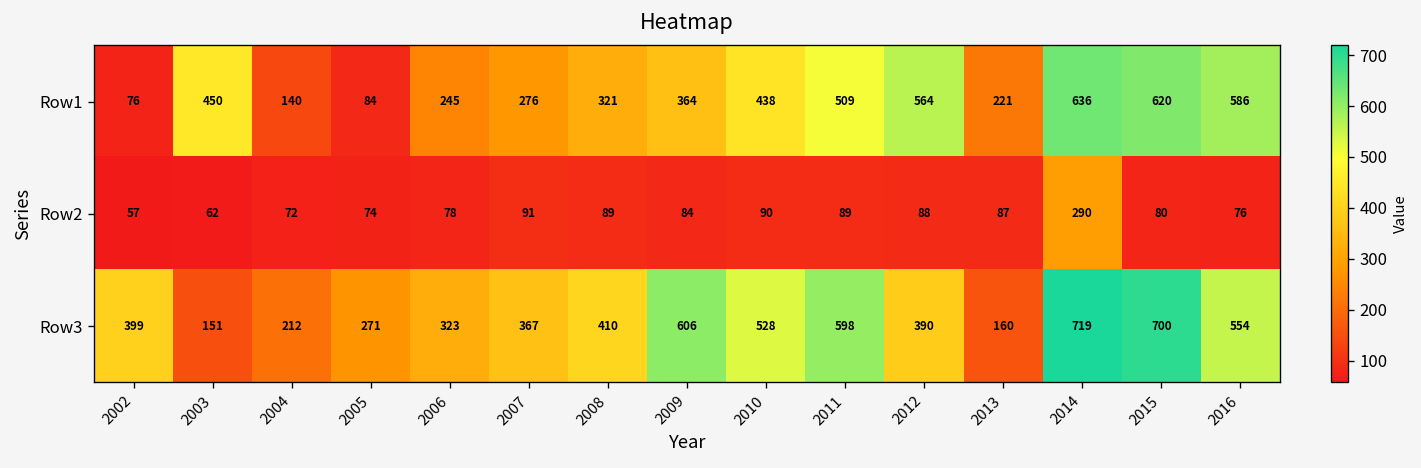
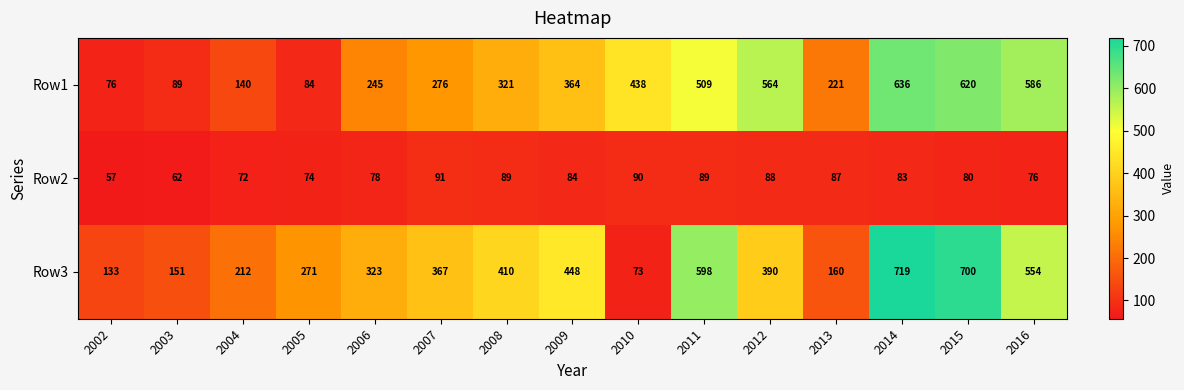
  {
    "Row1": {
      "2002": 76,
-     "2003": 450,
+     "2003": 89,
      "2004": 140,
      "2005": 84,
      "2006": 245,
      "2007": 276,
      "2008": 321,
      "2009": 364,
      "2010": 438,
      "2011": 509,
      "2012": 564,
      "2013": 221,
      "2014": 636,
      "2015": 620,
      "2016": 586
    },
    "Row2": {
      "2002": 57,
      "2003": 62,
      "2004": 72,
      "2005": 74,
      "2006": 78,
      "2007": 91,
      "2008": 89,
      "2009": 84,
      "2010": 90,
      "2011": 89,
      "2012": 88,
      "2013": 87,
-     "2014": 290,
+     "2014": 83,
      "2015": 80,
      "2016": 76
    },
    "Row3": {
-     "2002": 399,
+     "2002": 133,
      "2003": 151,
      "2004": 212,
      "2005": 271,
      "2006": 323,
      "2007": 367,
      "2008": 410,
-     "2009": 606,
-     "2010": 528,
+     "2009": 448,
+     "2010": 73,
      "2011": 598,
      "2012": 390,
      "2013": 160,
      "2014": 719,
      "2015": 700,
      "2016": 554
    }
  }
